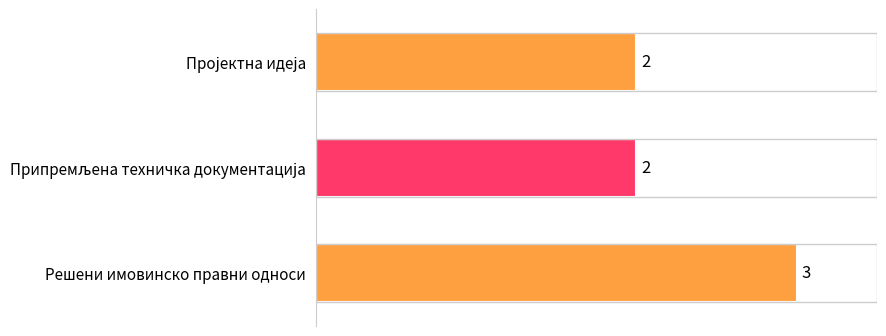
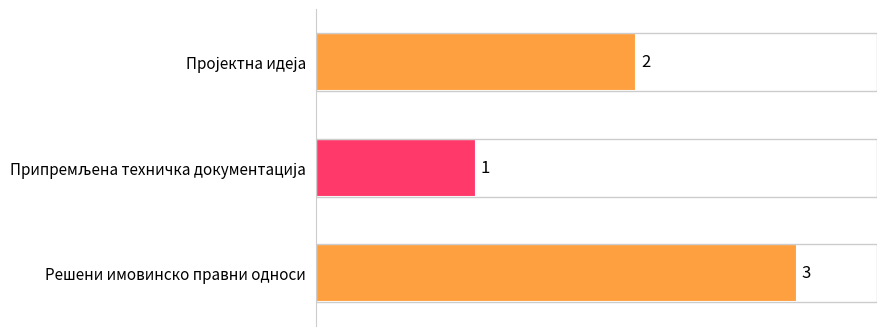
  {
    "Пројектна идеја": 2,
-   "Припремљена техничка документација": 2,
+   "Припремљена техничка документација": 1,
    "Решени имовинско правни односи": 3
  }
